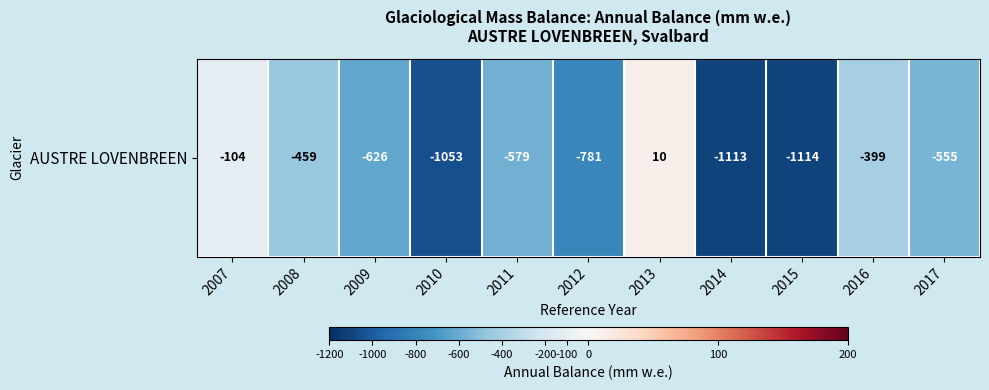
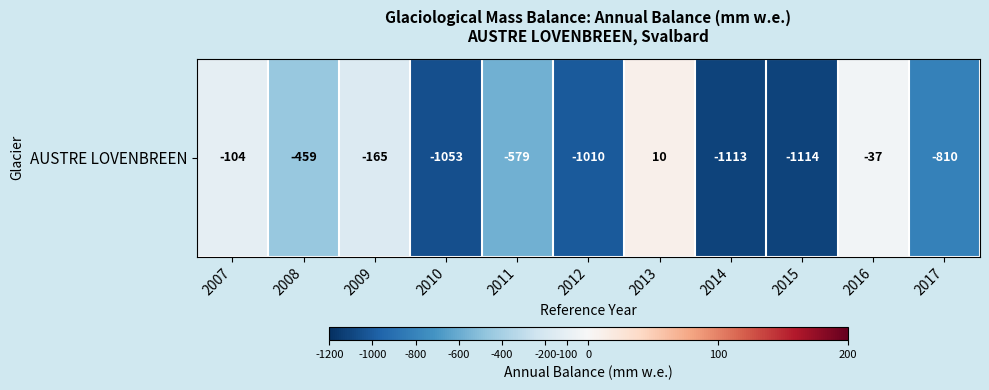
  {
    "AUSTRE LOVENBREEN": {
      "2007": -104,
      "2008": -459,
-     "2009": -626,
+     "2009": -165,
      "2010": -1053,
      "2011": -579,
-     "2012": -781,
+     "2012": -1010,
      "2013": 10,
      "2014": -1113,
      "2015": -1114,
-     "2016": -399,
-     "2017": -555
+     "2016": -37,
+     "2017": -810
    }
  }
